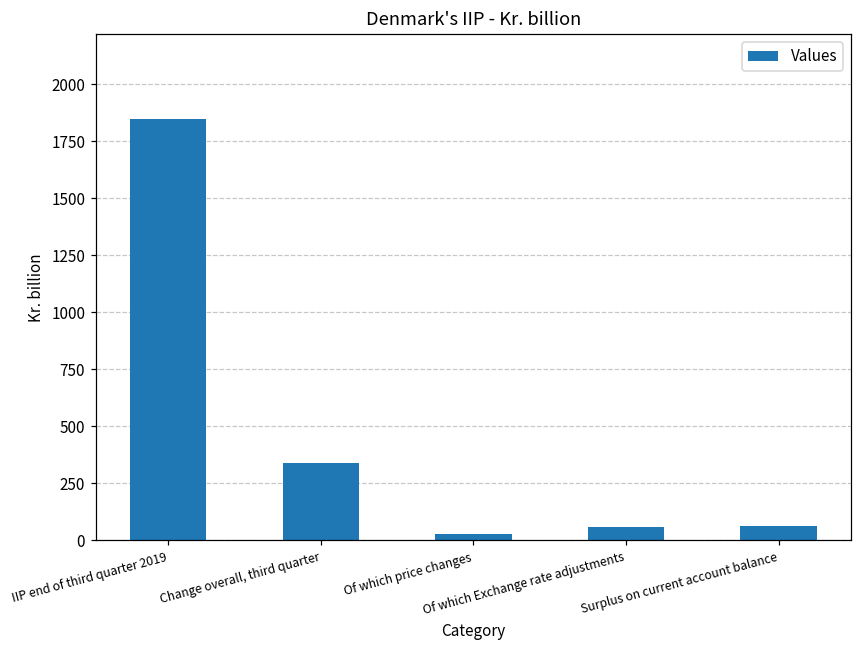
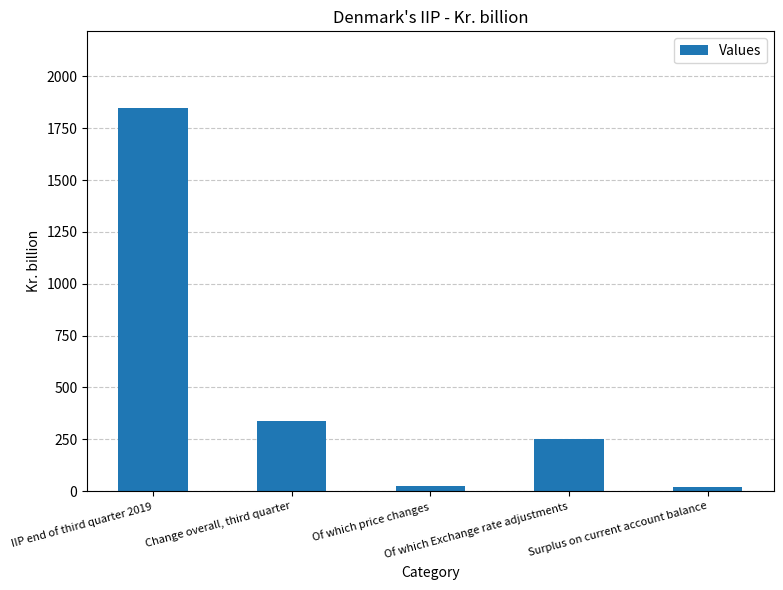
  {
    "IIP end of third quarter 2019": 1850,
    "Change overall, third quarter": 340,
    "Of which price changes": 30,
-   "Of which Exchange rate adjustments": 60,
-   "Surplus on current account balance": 60
+   "Of which Exchange rate adjustments": 250,
+   "Surplus on current account balance": 20
  }
